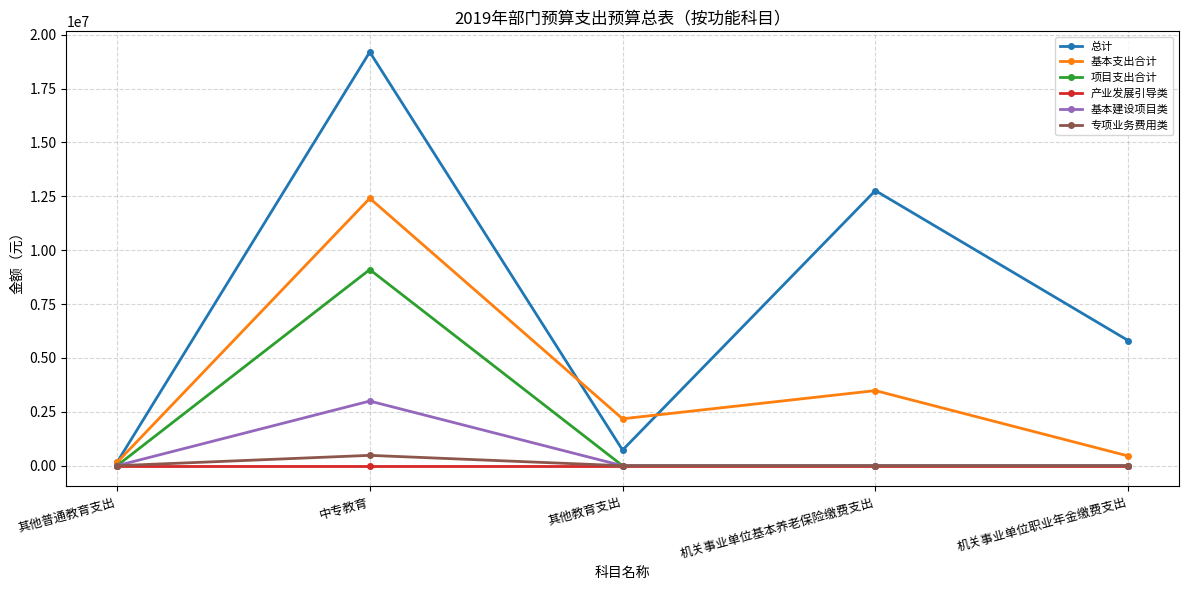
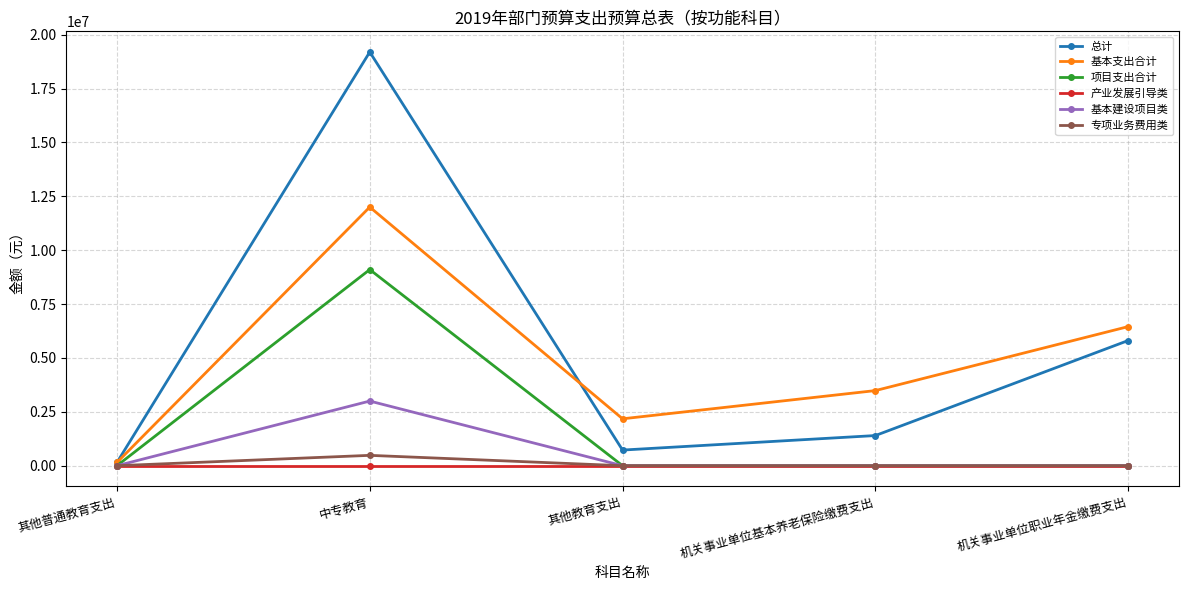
  {
    "总计": {
      "中专教育": 19200000,
      "其他教育支出": 700000,
-     "机关事业单位基本养老保险缴费支出": 12800000,
+     "机关事业单位基本养老保险缴费支出": 1400000,
      "机关事业单位职业年金缴费支出": 5800000
    },
    "基本支出合计": {
-     "中专教育": 12400000,
+     "中专教育": 12000000,
      "其他教育支出": 2200000,
      "机关事业单位基本养老保险缴费支出": 3500000,
-     "机关事业单位职业年金缴费支出": 500000
+     "机关事业单位职业年金缴费支出": 6500000
    },
    "项目支出合计": {
      "中专教育": 9100000
    },
    "产业发展引导类": {
      "中专教育": 0
    },
    "基本建设项目类": {
      "中专教育": 3000000
    },
    "专项业务费用类": {
      "中专教育": 500000
    }
  }
